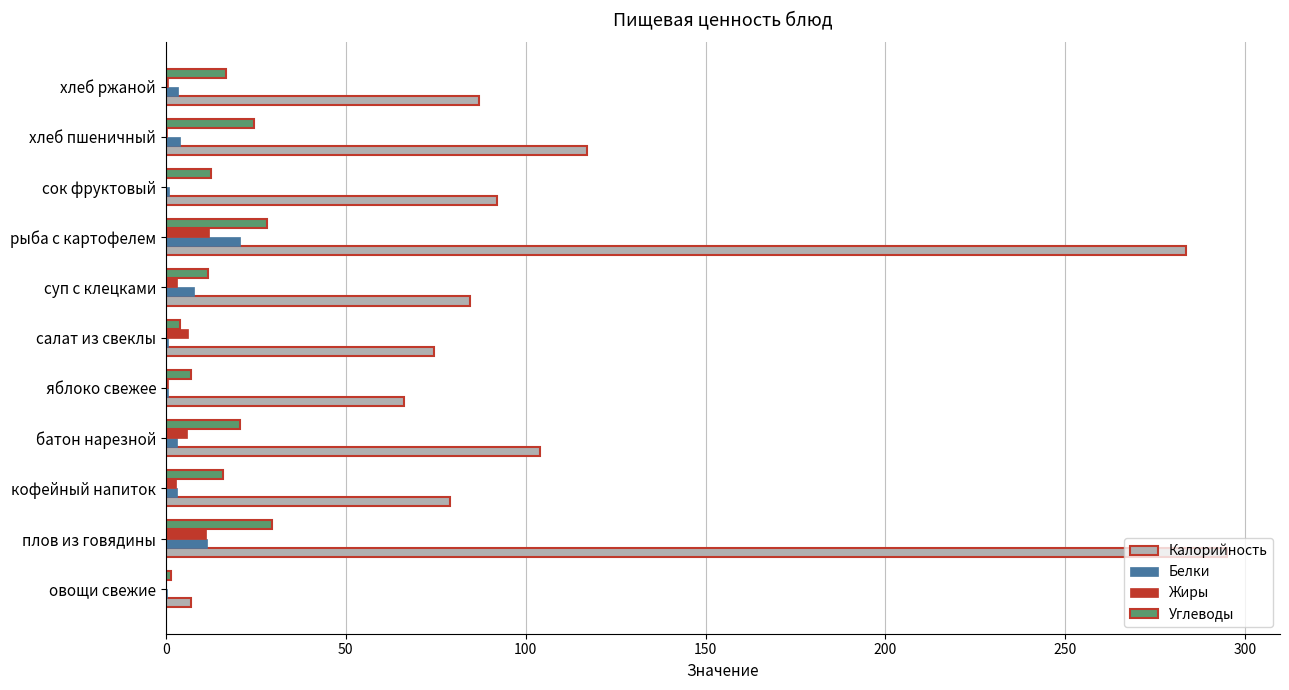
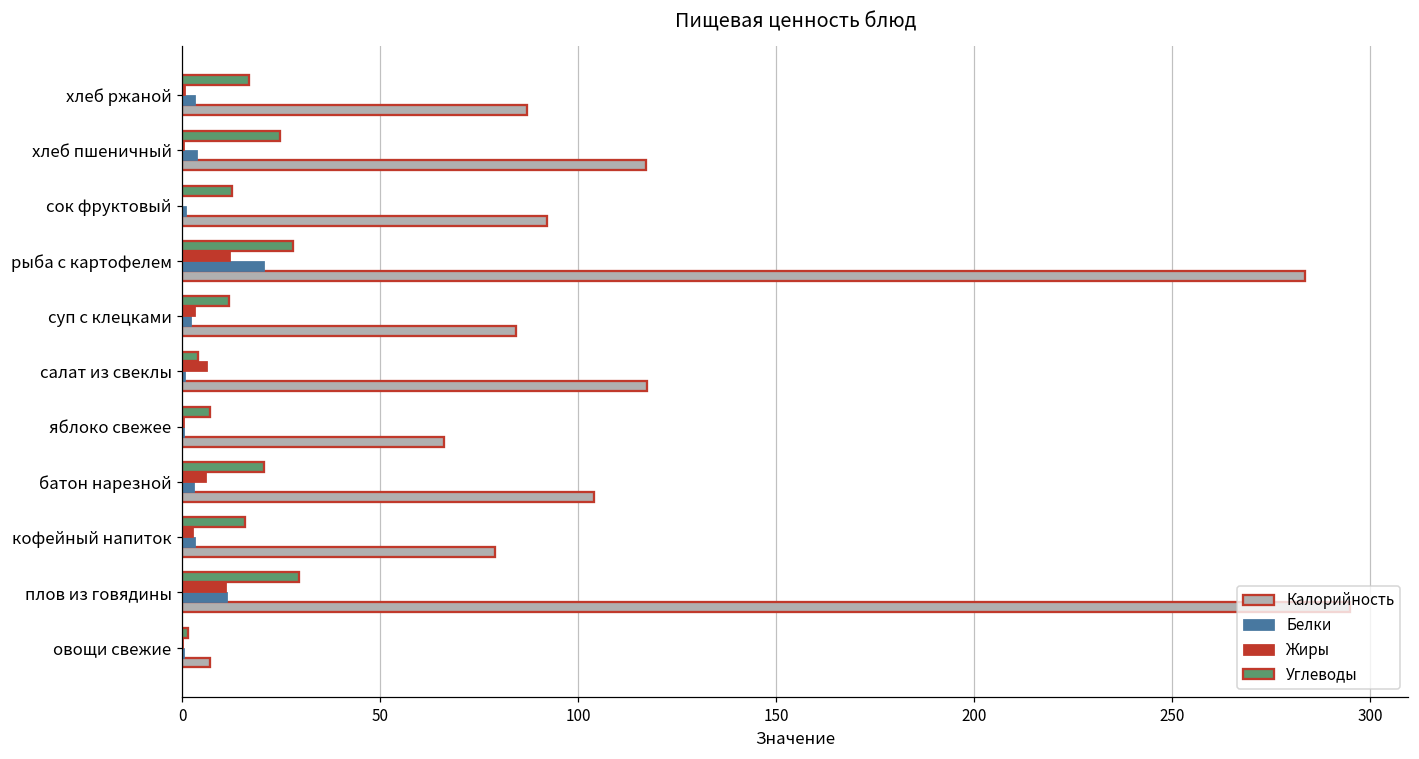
  {
    "Калорийность": {
      "хлеб ржаной": 87,
      "хлеб пшеничный": 117,
      "сок фруктовый": 92,
      "рыба с картофелем": 284,
      "суп с клецками": 84,
-     "салат из свеклы": 74,
+     "салат из свеклы": 117,
      "яблоко свежее": 66,
      "батон нарезной": 104,
      "кофейный напиток": 79,
      "овощи свежие": 7
    },
    "Белки": {
      "хлеб ржаной": 3,
      "хлеб пшеничный": 4,
      "сок фруктовый": 1,
      "рыба с картофелем": 21,
-     "суп с клецками": 8,
+     "суп с клецками": 2,
      "салат из свеклы": 1,
      "батон нарезной": 3,
      "кофейный напиток": 3,
      "плов из говядины": 11
    },
    "Жиры": {
      "сок фруктовый": 0,
      "рыба с картофелем": 12,
      "суп с клецками": 3,
      "салат из свеклы": 6,
      "батон нарезной": 6,
      "кофейный напиток": 3,
      "плов из говядины": 11
    },
    "Углеводы": {
      "хлеб ржаной": 17,
      "хлеб пшеничный": 25,
      "сок фруктовый": 13,
      "рыба с картофелем": 28,
      "суп с клецками": 12,
      "салат из свеклы": 4,
      "яблоко свежее": 7,
      "батон нарезной": 21,
      "кофейный напиток": 16,
      "плов из говядины": 30,
      "овощи свежие": 1
    }
  }
